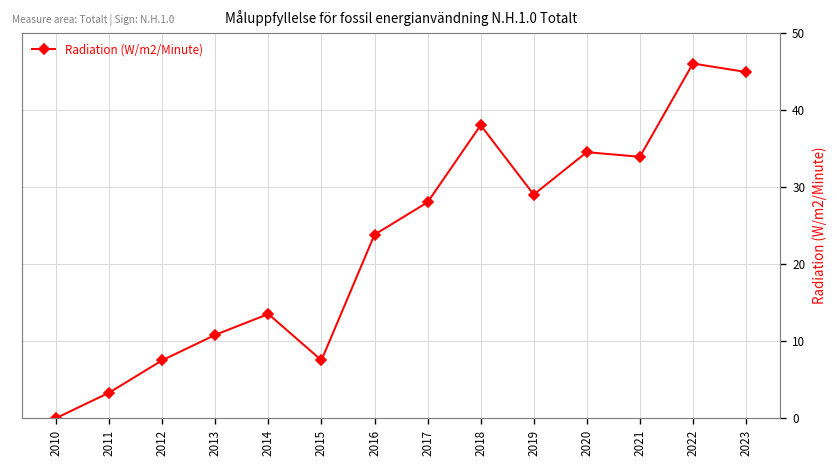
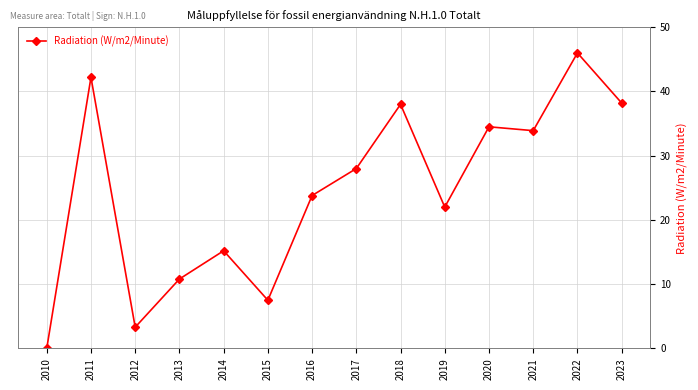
  {
    "2010": 0,
-   "2011": 3,
-   "2012": 8,
+   "2011": 42,
+   "2012": 3,
    "2013": 11,
-   "2014": 14,
+   "2014": 15,
    "2015": 8,
    "2016": 24,
    "2017": 28,
    "2018": 38,
-   "2019": 29,
+   "2019": 22,
    "2020": 35,
    "2021": 34,
    "2022": 46,
-   "2023": 45
+   "2023": 38
  }
